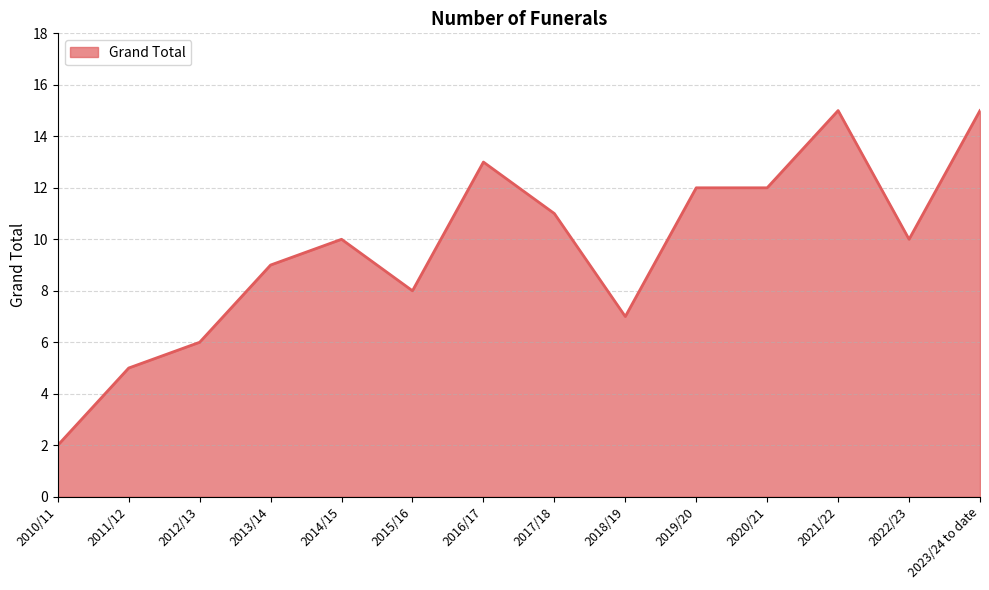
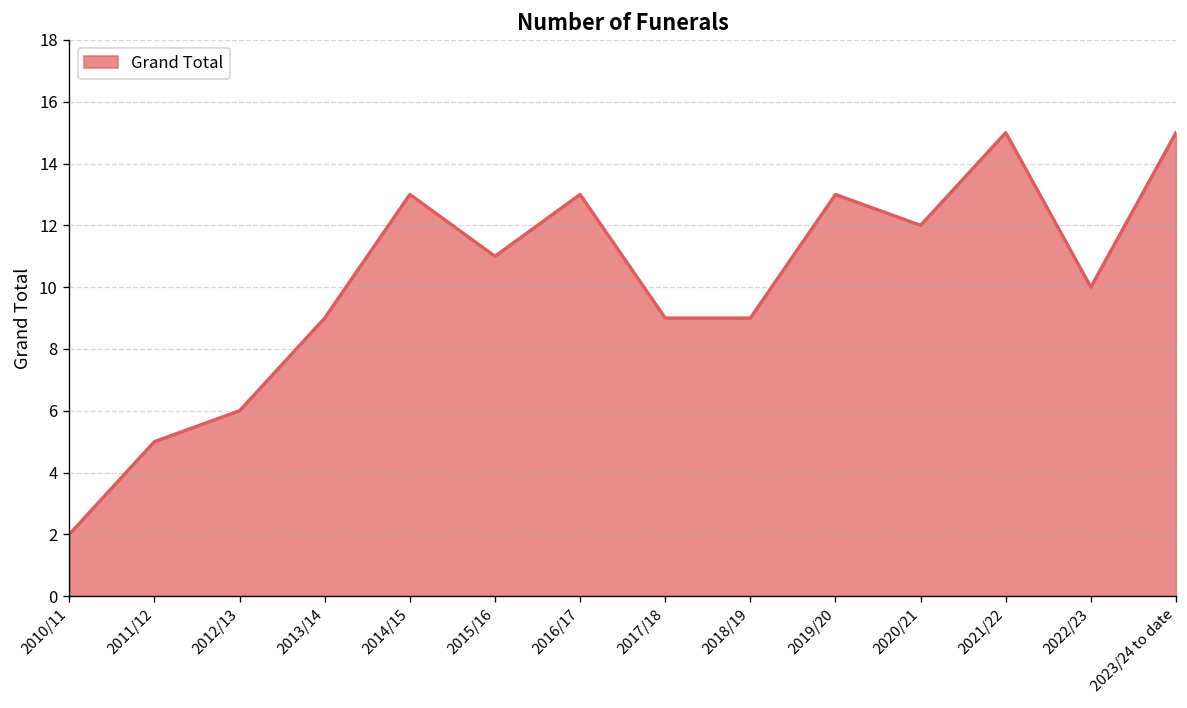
  {
    "2010/11": 2,
    "2011/12": 5,
    "2012/13": 6,
    "2013/14": 9,
-   "2014/15": 10,
-   "2015/16": 8,
+   "2014/15": 13,
+   "2015/16": 11,
    "2016/17": 13,
-   "2017/18": 11,
-   "2018/19": 7,
-   "2019/20": 12,
+   "2017/18": 9,
+   "2018/19": 9,
+   "2019/20": 13,
    "2020/21": 12,
    "2021/22": 15,
    "2022/23": 10,
    "2023/24 to date": 15
  }
